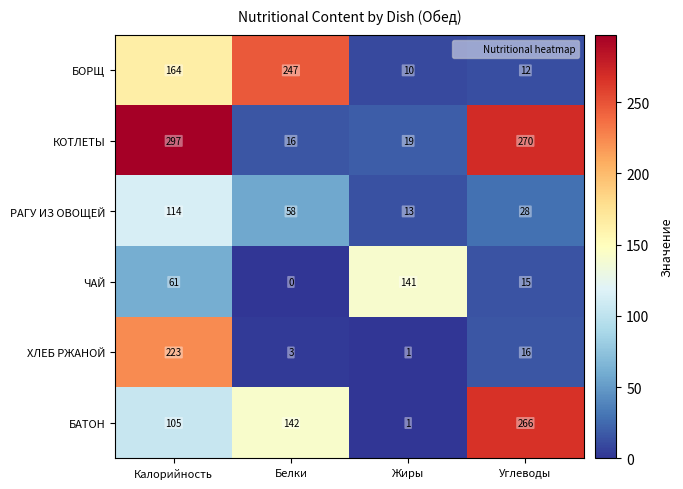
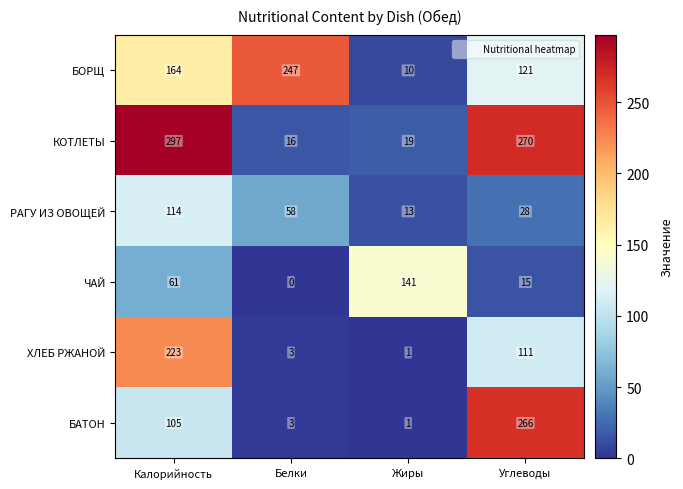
  {
    "БОРЩ": {
-     "Углеводы": 12
+     "Углеводы": 121
    },
    "ХЛЕБ РЖАНОЙ": {
-     "Углеводы": 16
+     "Углеводы": 111
    },
    "БАТОН": {
-     "Белки": 142
+     "Белки": 3
    }
  }
